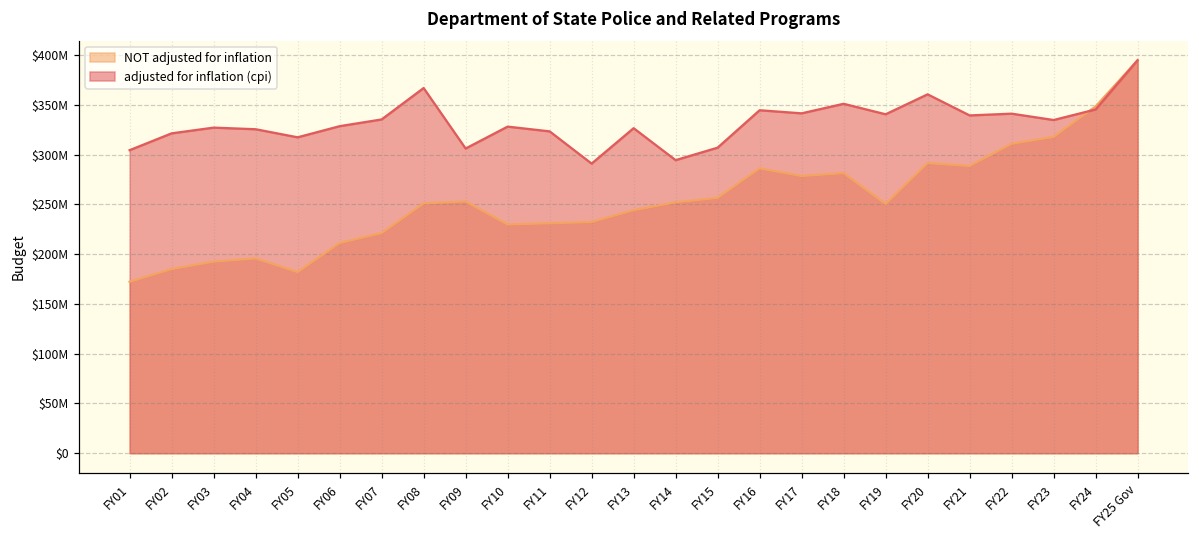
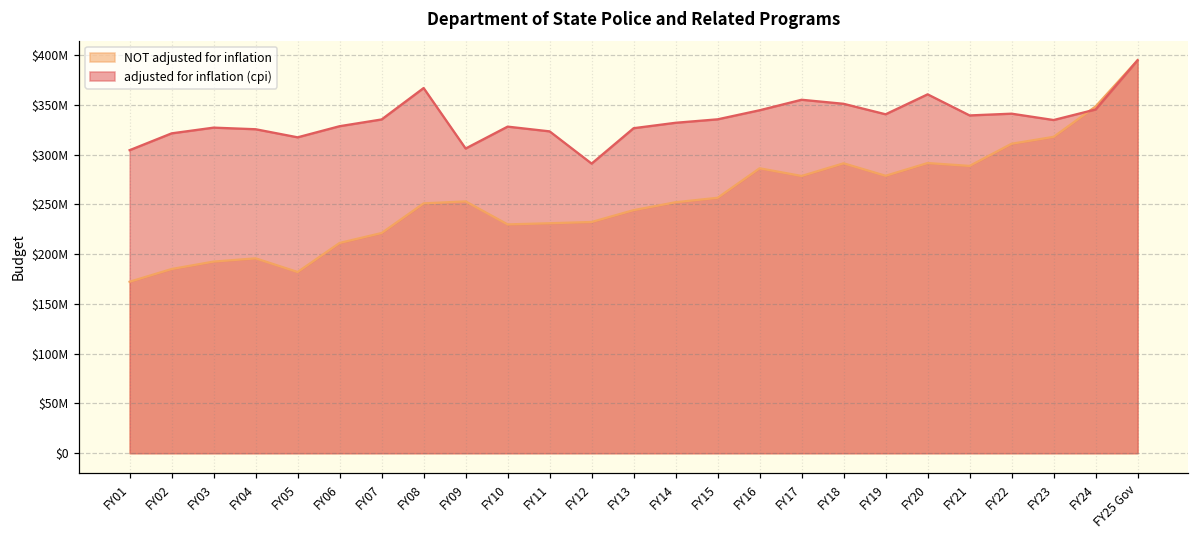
  {
    "NOT adjusted for inflation": {
      "FY01": "$170000000",
      "FY02": "$180000000",
      "FY03": "$190000000",
      "FY04": "$200000000",
      "FY05": "$180000000",
      "FY06": "$210000000",
      "FY07": "$220000000",
      "FY08": "$250000000",
      "FY09": "$250000000",
      "FY10": "$230000000",
      "FY11": "$230000000",
      "FY12": "$230000000",
      "FY13": "$240000000",
      "FY14": "$250000000",
      "FY15": "$260000000",
      "FY16": "$290000000",
      "FY17": "$280000000",
-     "FY18": "$280000000",
-     "FY19": "$250000000",
+     "FY18": "$290000000",
+     "FY19": "$280000000",
      "FY20": "$290000000",
      "FY21": "$290000000",
      "FY22": "$310000000",
      "FY23": "$320000000",
      "FY24": "$350000000"
    },
    "adjusted for inflation (cpi)": {
      "FY01": "$300000000",
      "FY02": "$320000000",
      "FY03": "$330000000",
      "FY04": "$330000000",
      "FY05": "$320000000",
      "FY06": "$330000000",
      "FY07": "$340000000",
      "FY08": "$370000000",
      "FY09": "$310000000",
      "FY10": "$330000000",
      "FY11": "$320000000",
      "FY12": "$290000000",
      "FY13": "$330000000",
-     "FY14": "$290000000",
-     "FY15": "$310000000",
+     "FY14": "$330000000",
+     "FY15": "$340000000",
      "FY16": "$340000000",
-     "FY17": "$340000000",
+     "FY17": "$350000000",
      "FY18": "$350000000",
      "FY19": "$340000000",
      "FY20": "$360000000",
      "FY21": "$340000000",
      "FY22": "$340000000",
      "FY23": "$330000000",
      "FY24": "$350000000"
    }
  }
